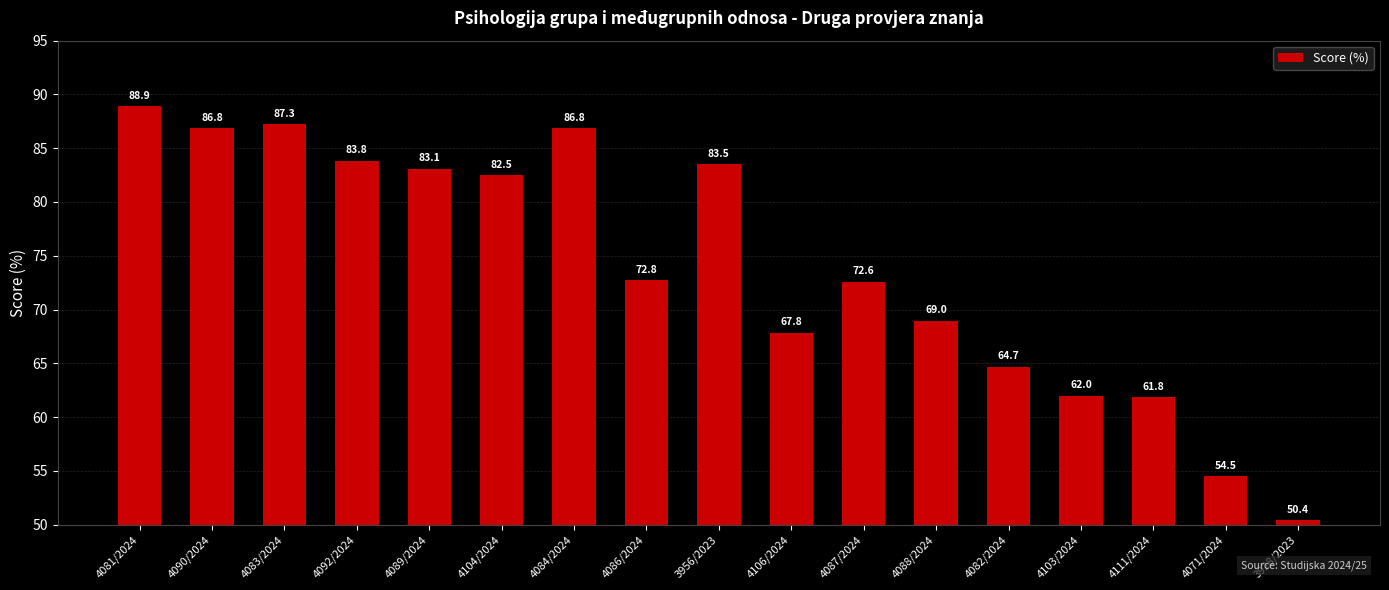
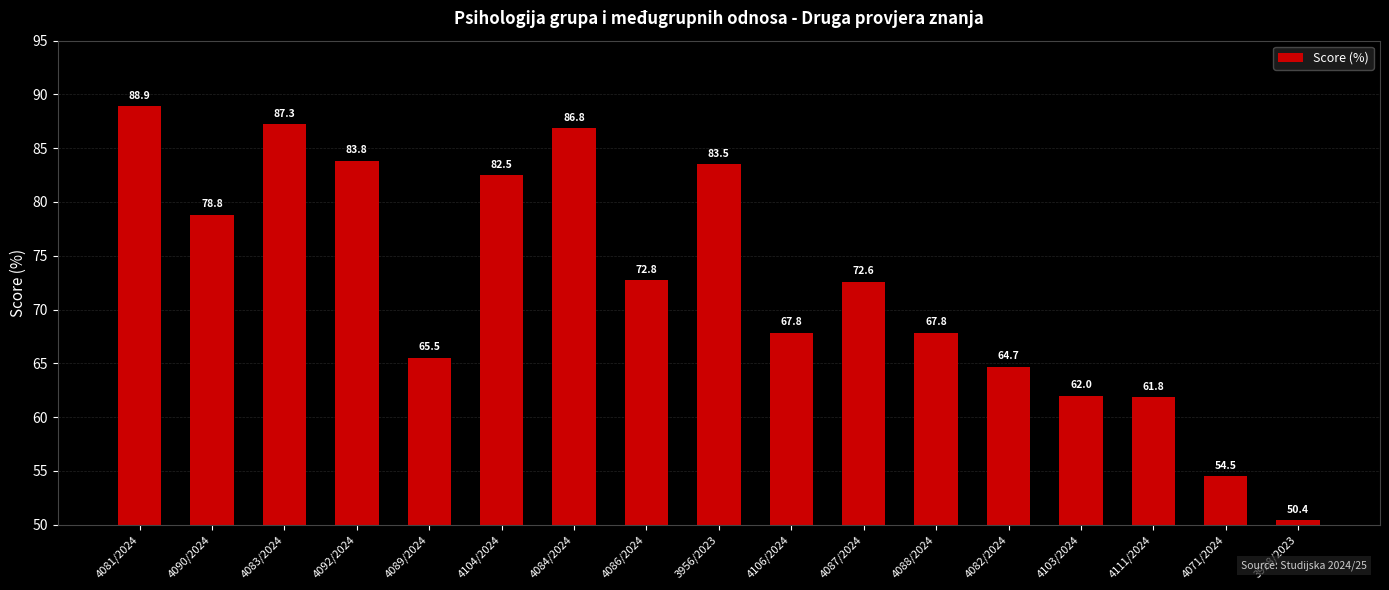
  {
    "4081/2024": 88.9,
-   "4090/2024": 86.8,
+   "4090/2024": 78.8,
    "4083/2024": 87.3,
    "4092/2024": 83.8,
-   "4089/2024": 83.1,
+   "4089/2024": 65.5,
    "4104/2024": 82.5,
    "4084/2024": 86.8,
    "4086/2024": 72.8,
    "3956/2023": 83.5,
    "4106/2024": 67.8,
    "4087/2024": 72.6,
-   "4088/2024": 69.0,
+   "4088/2024": 67.8,
    "4082/2024": 64.7,
    "4103/2024": 62.0,
    "4111/2024": 61.8,
    "4071/2024": 54.5,
    "3928/2023": 50.4
  }
